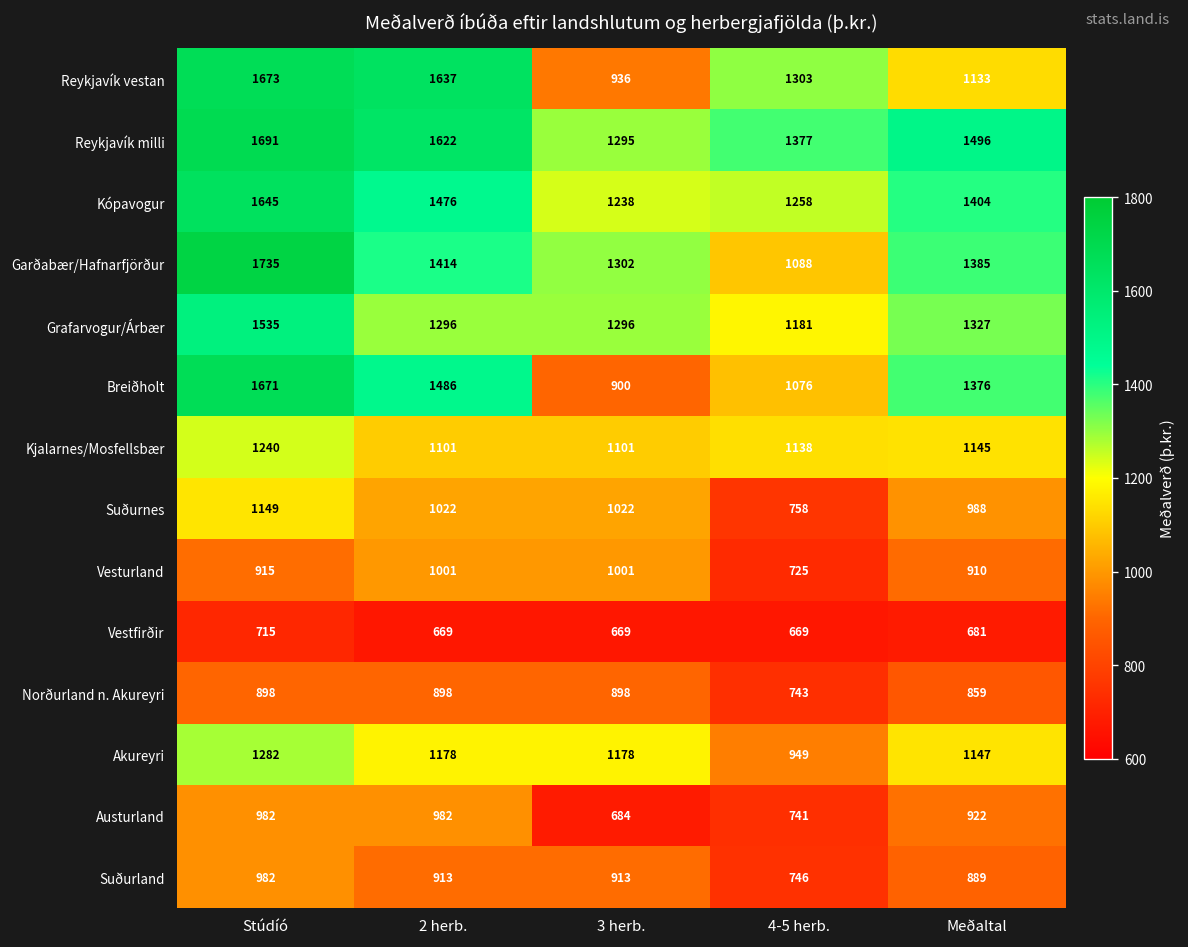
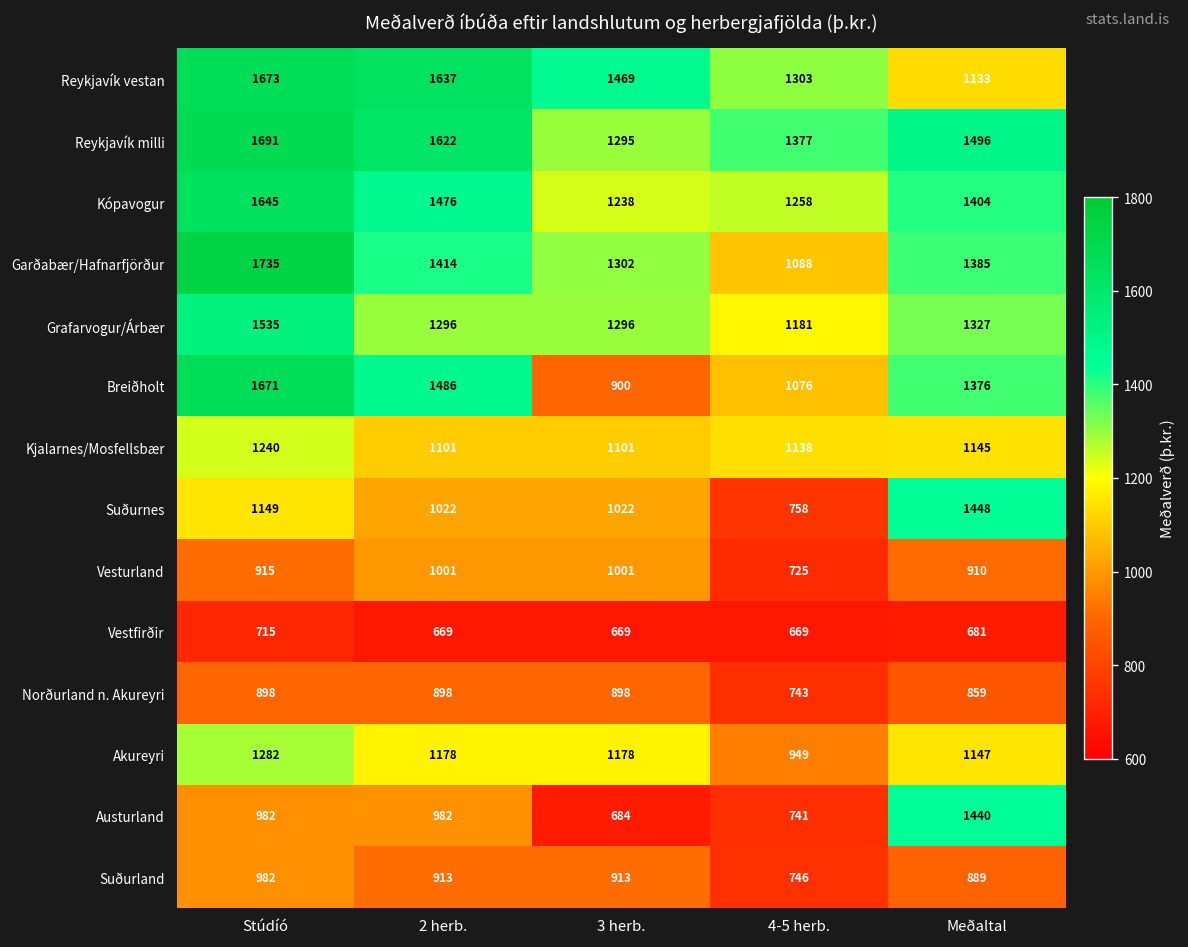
  {
    "Reykjavík vestan": {
      "Stúdíó": 1673,
      "2 herb.": 1637,
-     "3 herb.": 936,
+     "3 herb.": 1469,
      "4-5 herb.": 1303,
      "Meðaltal": 1133
    },
    "Reykjavík milli": {
      "Stúdíó": 1691,
      "2 herb.": 1622,
      "3 herb.": 1295,
      "4-5 herb.": 1377,
      "Meðaltal": 1496
    },
    "Kópavogur": {
      "Stúdíó": 1645,
      "2 herb.": 1476,
      "3 herb.": 1238,
      "4-5 herb.": 1258,
      "Meðaltal": 1404
    },
    "Garðabær/Hafnarfjörður": {
      "Stúdíó": 1735,
      "2 herb.": 1414,
      "3 herb.": 1302,
      "4-5 herb.": 1088,
      "Meðaltal": 1385
    },
    "Grafarvogur/Árbær": {
      "Stúdíó": 1535,
      "2 herb.": 1296,
      "3 herb.": 1296,
      "4-5 herb.": 1181,
      "Meðaltal": 1327
    },
    "Breiðholt": {
      "Stúdíó": 1671,
      "2 herb.": 1486,
      "3 herb.": 900,
      "4-5 herb.": 1076,
      "Meðaltal": 1376
    },
    "Kjalarnes/Mosfellsbær": {
      "Stúdíó": 1240,
      "2 herb.": 1101,
      "3 herb.": 1101,
      "4-5 herb.": 1138,
      "Meðaltal": 1145
    },
    "Suðurnes": {
      "Stúdíó": 1149,
      "2 herb.": 1022,
      "3 herb.": 1022,
      "4-5 herb.": 758,
-     "Meðaltal": 988
+     "Meðaltal": 1448
    },
    "Vesturland": {
      "Stúdíó": 915,
      "2 herb.": 1001,
      "3 herb.": 1001,
      "4-5 herb.": 725,
      "Meðaltal": 910
    },
    "Vestfirðir": {
      "Stúdíó": 715,
      "2 herb.": 669,
      "3 herb.": 669,
      "4-5 herb.": 669,
      "Meðaltal": 681
    },
    "Norðurland n. Akureyri": {
      "Stúdíó": 898,
      "2 herb.": 898,
      "3 herb.": 898,
      "4-5 herb.": 743,
      "Meðaltal": 859
    },
    "Akureyri": {
      "Stúdíó": 1282,
      "2 herb.": 1178,
      "3 herb.": 1178,
      "4-5 herb.": 949,
      "Meðaltal": 1147
    },
    "Austurland": {
      "Stúdíó": 982,
      "2 herb.": 982,
      "3 herb.": 684,
      "4-5 herb.": 741,
-     "Meðaltal": 922
+     "Meðaltal": 1440
    },
    "Suðurland": {
      "Stúdíó": 982,
      "2 herb.": 913,
      "3 herb.": 913,
      "4-5 herb.": 746,
      "Meðaltal": 889
    }
  }
